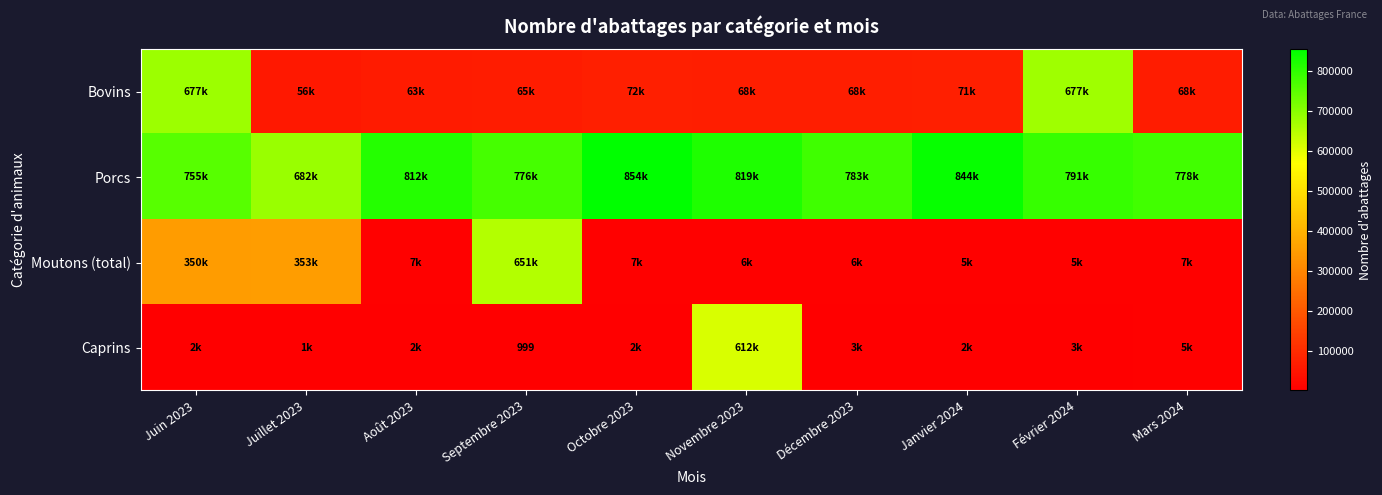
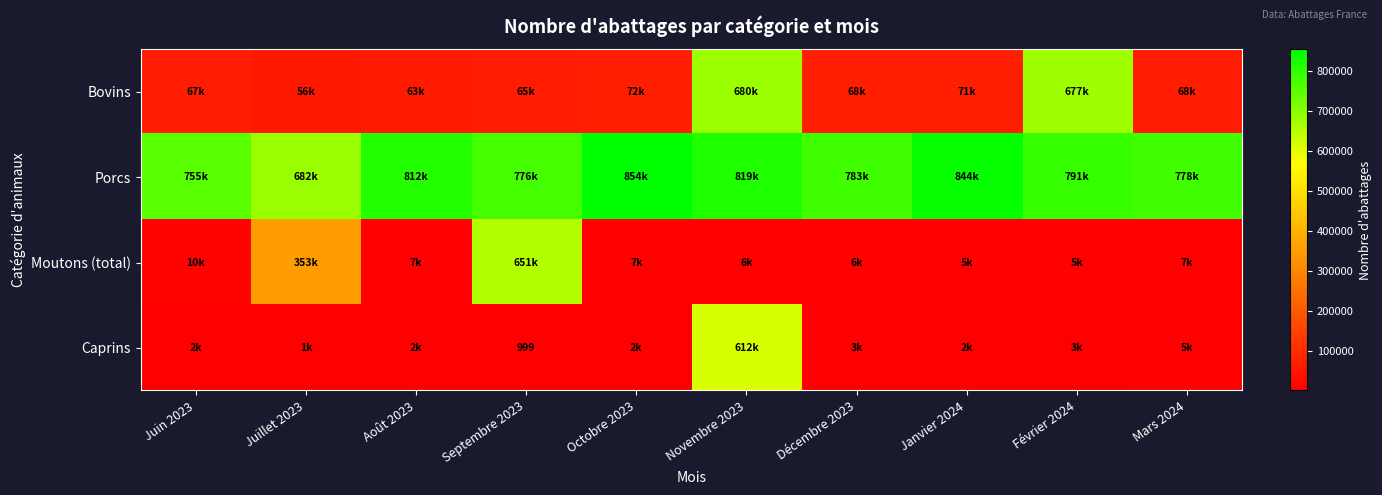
  {
    "Bovins": {
-     "Juin 2023": "677k",
+     "Juin 2023": "67k",
      "Juillet 2023": "56k",
      "Août 2023": "63k",
      "Septembre 2023": "65k",
      "Octobre 2023": "72k",
-     "Novembre 2023": "68k",
+     "Novembre 2023": "680k",
      "Décembre 2023": "68k",
      "Janvier 2024": "71k",
      "Février 2024": "677k",
      "Mars 2024": "68k"
    },
    "Porcs": {
      "Juin 2023": "755k",
      "Juillet 2023": "682k",
      "Août 2023": "812k",
      "Septembre 2023": "776k",
      "Octobre 2023": "854k",
      "Novembre 2023": "819k",
      "Décembre 2023": "783k",
      "Janvier 2024": "844k",
      "Février 2024": "791k",
      "Mars 2024": "778k"
    },
    "Moutons (total)": {
-     "Juin 2023": "350k",
+     "Juin 2023": "10k",
      "Juillet 2023": "353k",
      "Août 2023": "7k",
      "Septembre 2023": "651k",
      "Octobre 2023": "7k",
      "Novembre 2023": "6k",
      "Décembre 2023": "6k",
      "Janvier 2024": "5k",
      "Février 2024": "5k",
      "Mars 2024": "7k"
    },
    "Caprins": {
      "Juin 2023": "2k",
      "Juillet 2023": "1k",
      "Août 2023": "2k",
      "Septembre 2023": "999",
      "Octobre 2023": "2k",
      "Novembre 2023": "612k",
      "Décembre 2023": "3k",
      "Janvier 2024": "2k",
      "Février 2024": "3k",
      "Mars 2024": "5k"
    }
  }
